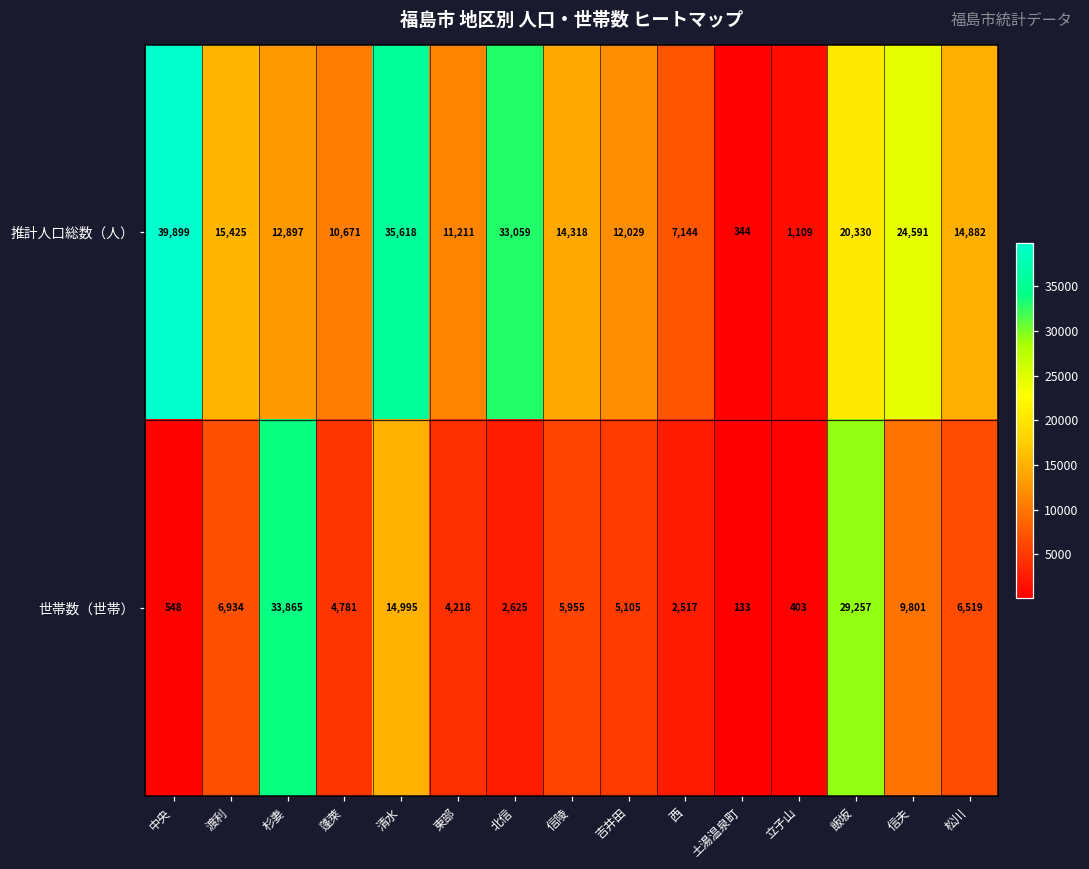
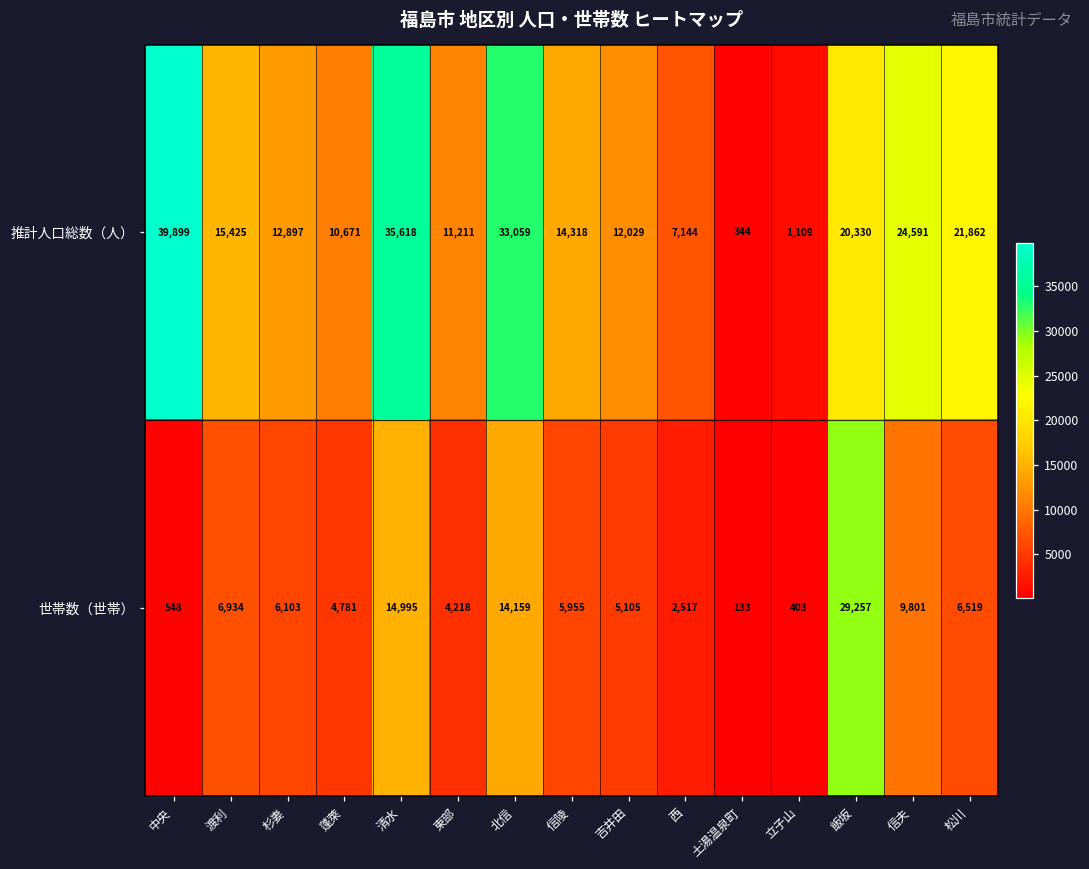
  {
    "推計人口総数（人）": {
      "中央": "39,899",
      "渡利": "15,425",
      "杉妻": "12,897",
      "蓬萊": "10,671",
      "清水": "35,618",
      "東部": "11,211",
      "北信": "33,059",
      "信陵": "14,318",
      "吉井田": "12,029",
      "西": "7,144",
      "土湯温泉町": "344",
      "立子山": "1,109",
      "飯坂": "20,330",
      "信夫": "24,591",
-     "松川": "14,882"
+     "松川": "21,862"
    },
    "世帯数（世帯）": {
      "中央": "548",
      "渡利": "6,934",
-     "杉妻": "33,865",
+     "杉妻": "6,103",
      "蓬萊": "4,781",
      "清水": "14,995",
      "東部": "4,218",
-     "北信": "2,625",
+     "北信": "14,159",
      "信陵": "5,955",
      "吉井田": "5,105",
      "西": "2,517",
      "土湯温泉町": "133",
      "立子山": "403",
      "飯坂": "29,257",
      "信夫": "9,801",
      "松川": "6,519"
    }
  }
